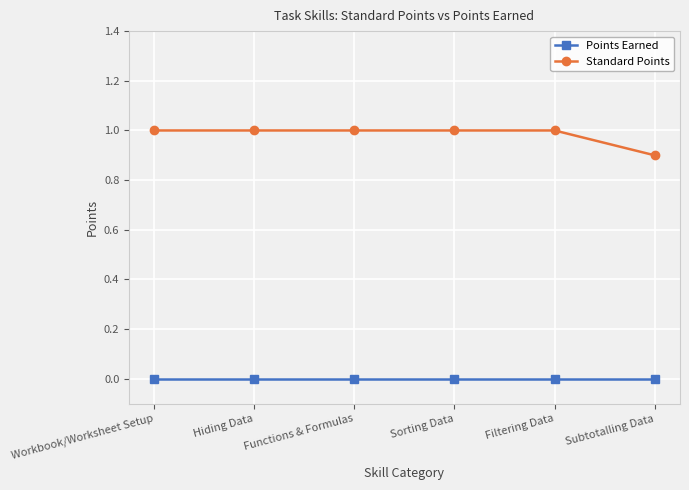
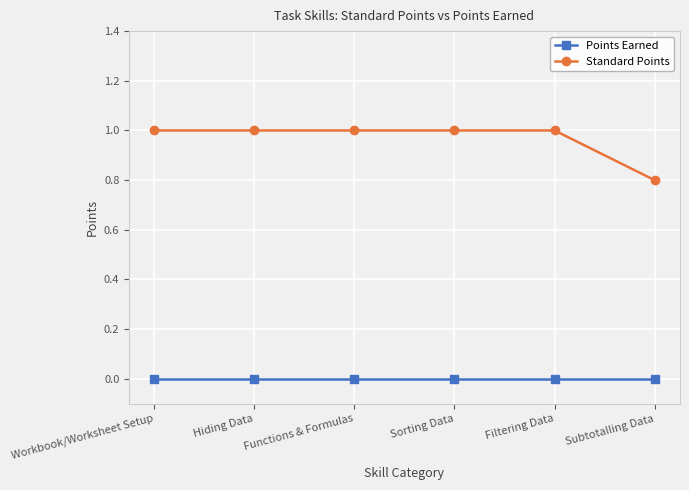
  {
    "Points Earned": {
      "Workbook/Worksheet Setup": 0.0,
      "Hiding Data": 0.0,
      "Functions & Formulas": 0.0,
      "Sorting Data": 0.0,
      "Filtering Data": 0.0,
      "Subtotalling Data": 0.0
    },
    "Standard Points": {
      "Workbook/Worksheet Setup": 1.0,
      "Hiding Data": 1.0,
      "Functions & Formulas": 1.0,
      "Sorting Data": 1.0,
      "Filtering Data": 1.0,
-     "Subtotalling Data": 0.9
+     "Subtotalling Data": 0.8
    }
  }
